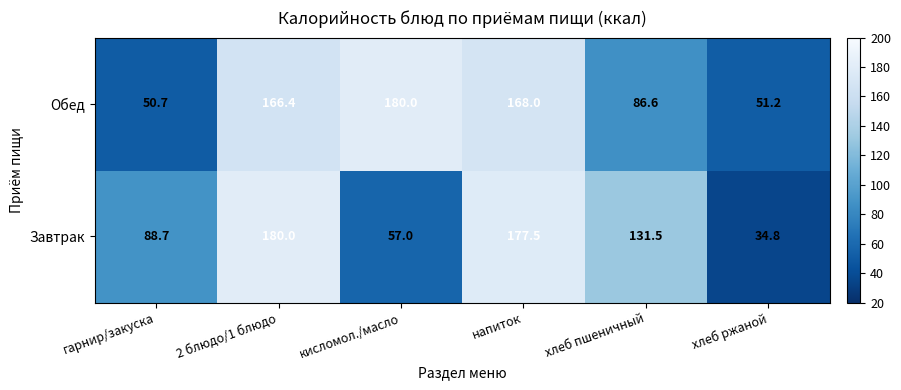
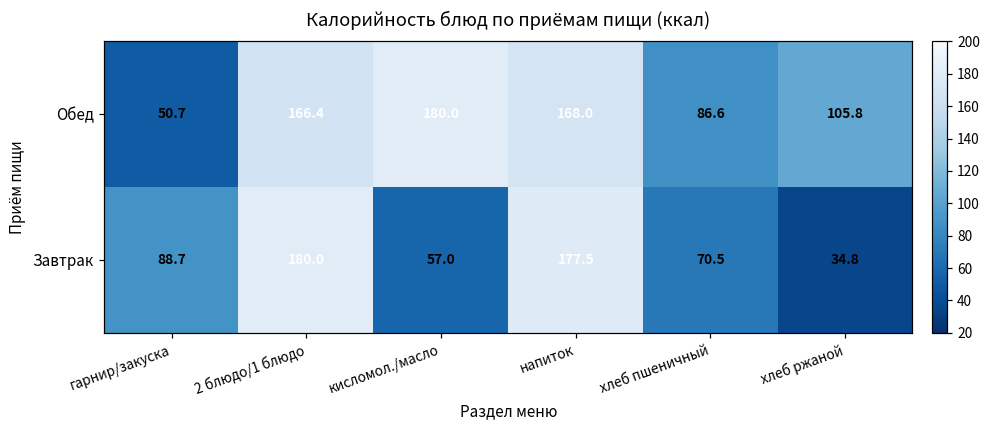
  {
    "Обед": {
      "гарнир/закуска": 50.7,
      "хлеб пшеничный": 86.6,
-     "хлеб ржаной": 51.2
+     "хлеб ржаной": 105.8
    },
    "Завтрак": {
      "гарнир/закуска": 88.7,
      "кисломол./масло": 57.0,
-     "хлеб пшеничный": 131.5,
+     "хлеб пшеничный": 70.5,
      "хлеб ржаной": 34.8
    }
  }
